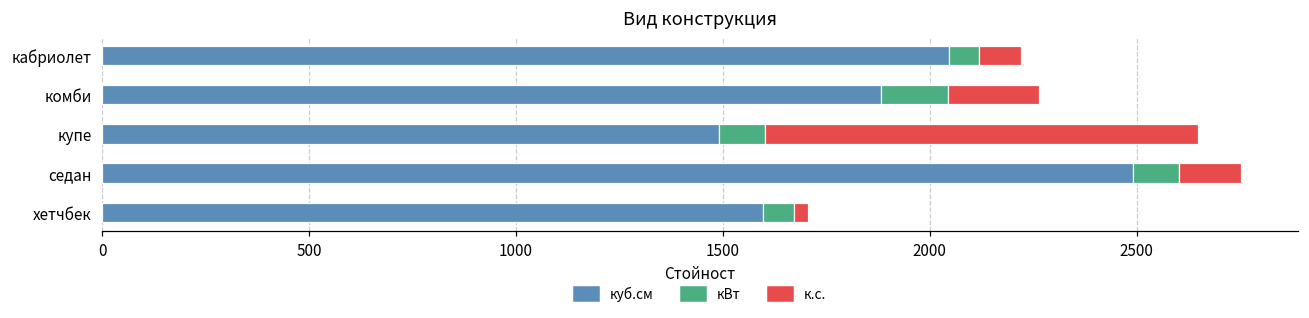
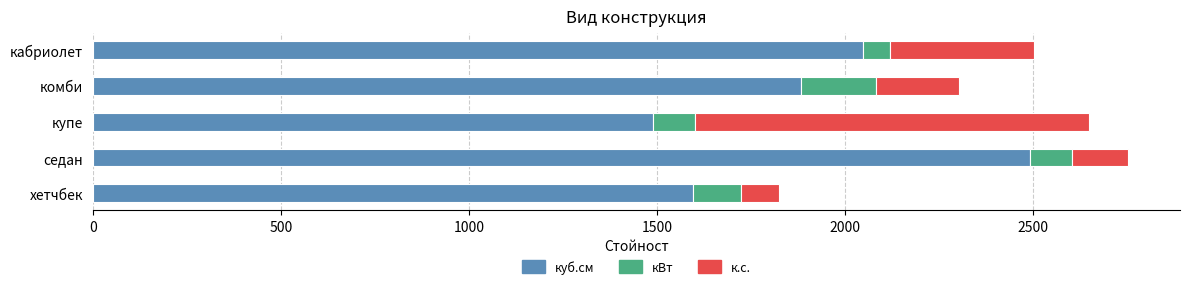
  {
    "куб.см": {
      "кабриолет": 2050,
      "комби": 1880,
      "купе": 1490,
      "седан": 2490,
      "хетчбек": 1600
    },
    "кВт": {
      "кабриолет": 70,
-     "комби": 160,
+     "комби": 200,
      "купе": 110,
      "седан": 110,
-     "хетчбек": 80
+     "хетчбек": 130
    },
    "к.с.": {
-     "кабриолет": 100,
+     "кабриолет": 380,
      "комби": 220,
      "купе": 1050,
      "седан": 150,
-     "хетчбек": 30
+     "хетчбек": 100
    }
  }
